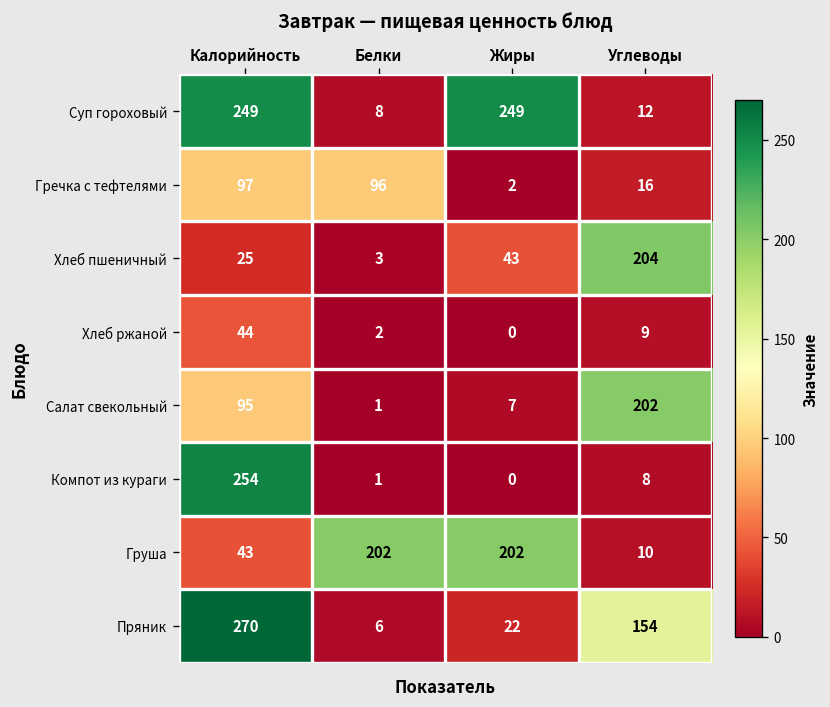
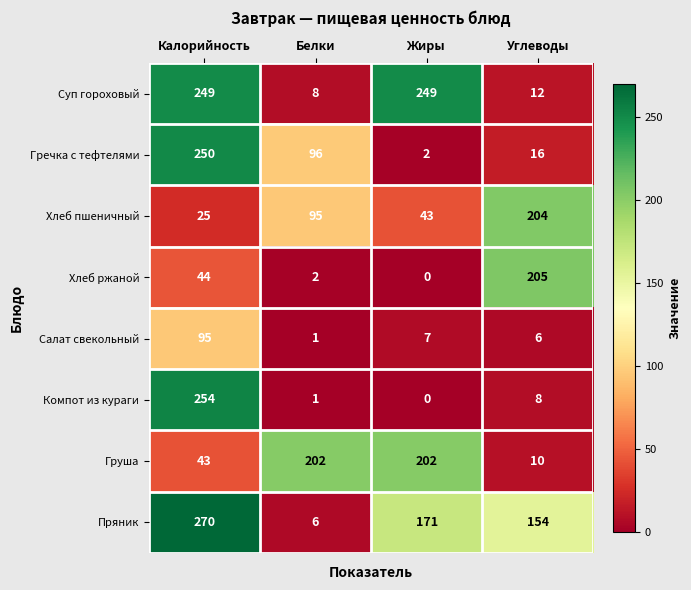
  {
    "Суп гороховый": {
      "Калорийность": 249,
      "Белки": 8,
      "Жиры": 249,
      "Углеводы": 12
    },
    "Гречка с тефтелями": {
-     "Калорийность": 97,
+     "Калорийность": 250,
      "Белки": 96,
      "Жиры": 2,
      "Углеводы": 16
    },
    "Хлеб пшеничный": {
      "Калорийность": 25,
-     "Белки": 3,
+     "Белки": 95,
      "Жиры": 43,
      "Углеводы": 204
    },
    "Хлеб ржаной": {
      "Калорийность": 44,
      "Белки": 2,
      "Жиры": 0,
-     "Углеводы": 9
+     "Углеводы": 205
    },
    "Салат свекольный": {
      "Калорийность": 95,
      "Белки": 1,
      "Жиры": 7,
-     "Углеводы": 202
+     "Углеводы": 6
    },
    "Компот из кураги": {
      "Калорийность": 254,
      "Белки": 1,
      "Жиры": 0,
      "Углеводы": 8
    },
    "Груша": {
      "Калорийность": 43,
      "Белки": 202,
      "Жиры": 202,
      "Углеводы": 10
    },
    "Пряник": {
      "Калорийность": 270,
      "Белки": 6,
-     "Жиры": 22,
+     "Жиры": 171,
      "Углеводы": 154
    }
  }
